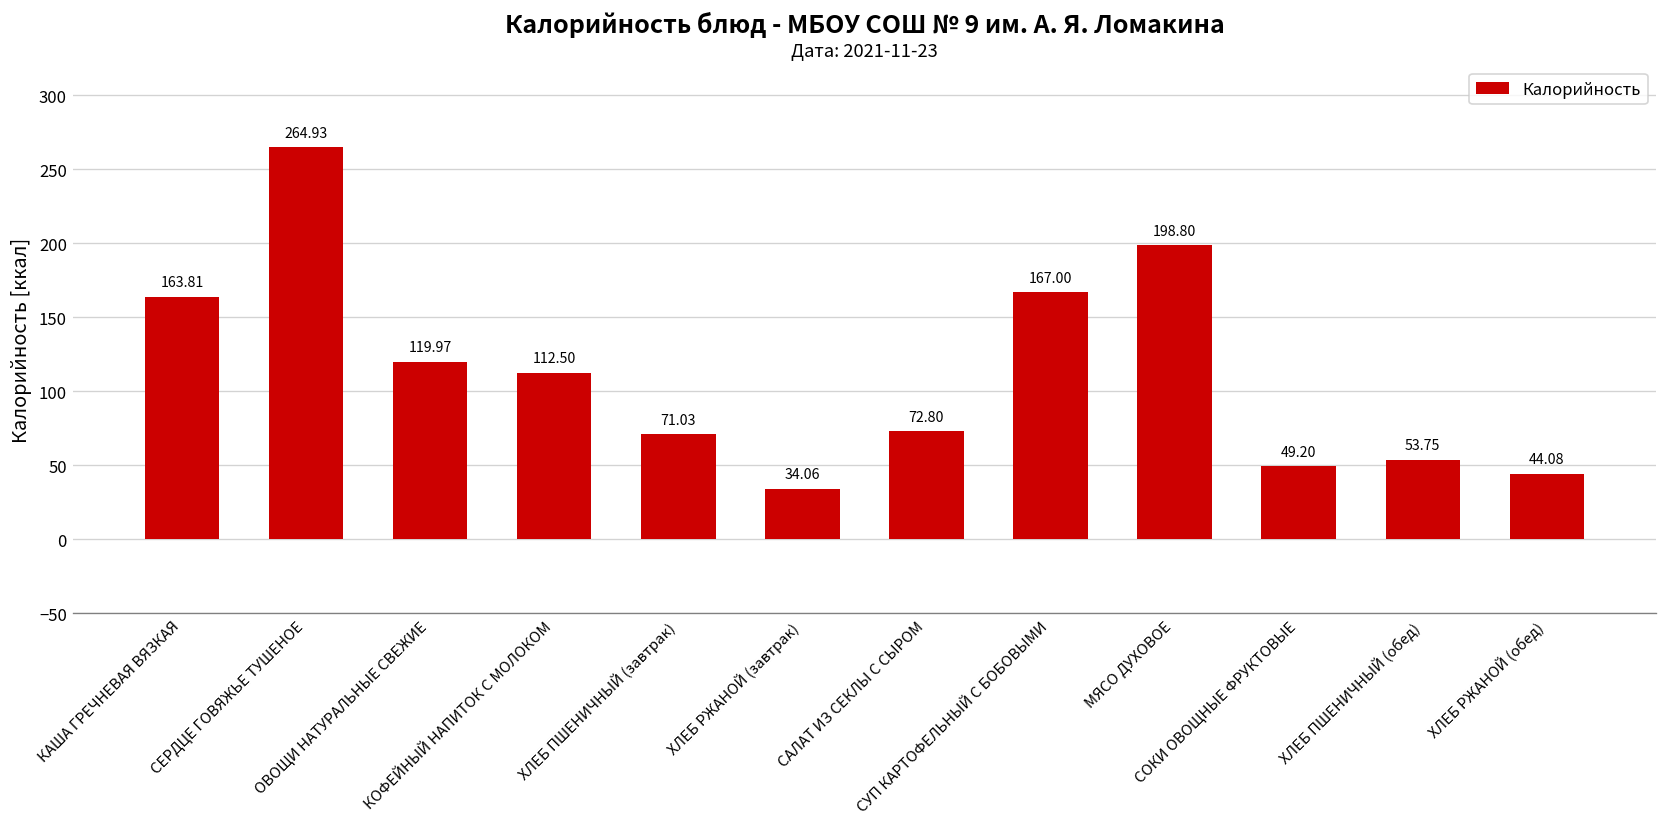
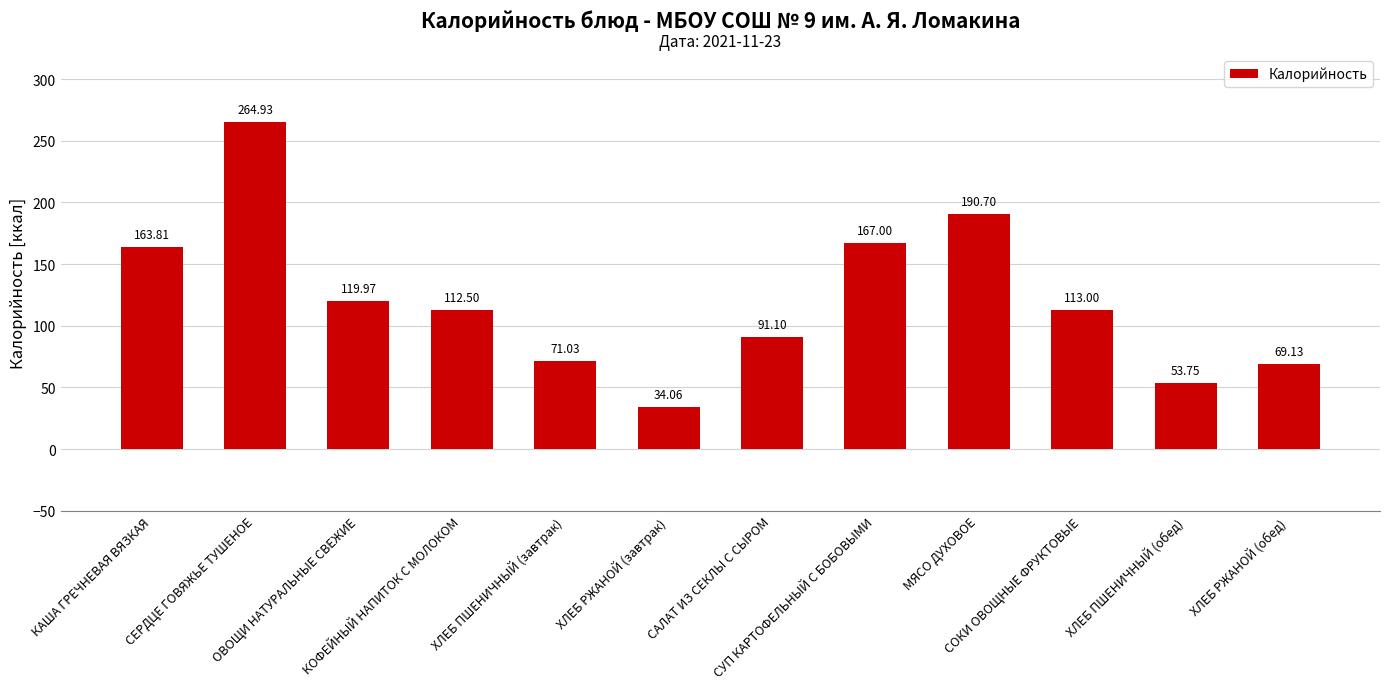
  {
    "КАША ГРЕЧНЕВАЯ ВЯЗКАЯ": 163.81,
    "СЕРДЦЕ ГОВЯЖЬЕ ТУШЕНОЕ": 264.93,
    "ОВОЩИ НАТУРАЛЬНЫЕ СВЕЖИЕ": 119.97,
    "КОФЕЙНЫЙ НАПИТОК С МОЛОКОМ": 112.50,
    "ХЛЕБ ПШЕНИЧНЫЙ (завтрак)": 71.03,
    "ХЛЕБ РЖАНОЙ (завтрак)": 34.06,
-   "САЛАТ ИЗ СЕКЛЫ С СЫРОМ": 72.80,
+   "САЛАТ ИЗ СЕКЛЫ С СЫРОМ": 91.10,
    "СУП КАРТОФЕЛЬНЫЙ С БОБОВЫМИ": 167.00,
-   "МЯСО ДУХОВОЕ": 198.80,
-   "СОКИ ОВОЩНЫЕ ФРУКТОВЫЕ": 49.20,
+   "МЯСО ДУХОВОЕ": 190.70,
+   "СОКИ ОВОЩНЫЕ ФРУКТОВЫЕ": 113.00,
    "ХЛЕБ ПШЕНИЧНЫЙ (обед)": 53.75,
-   "ХЛЕБ РЖАНОЙ (обед)": 44.08
+   "ХЛЕБ РЖАНОЙ (обед)": 69.13
  }
